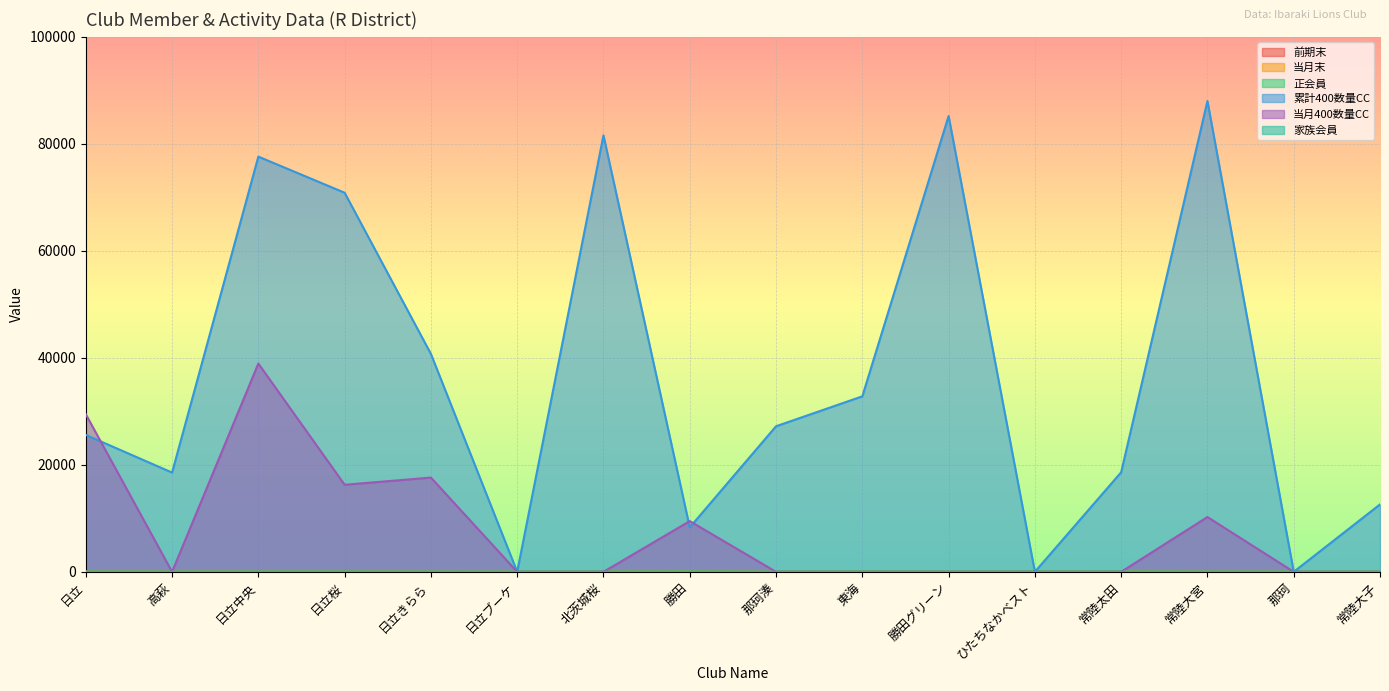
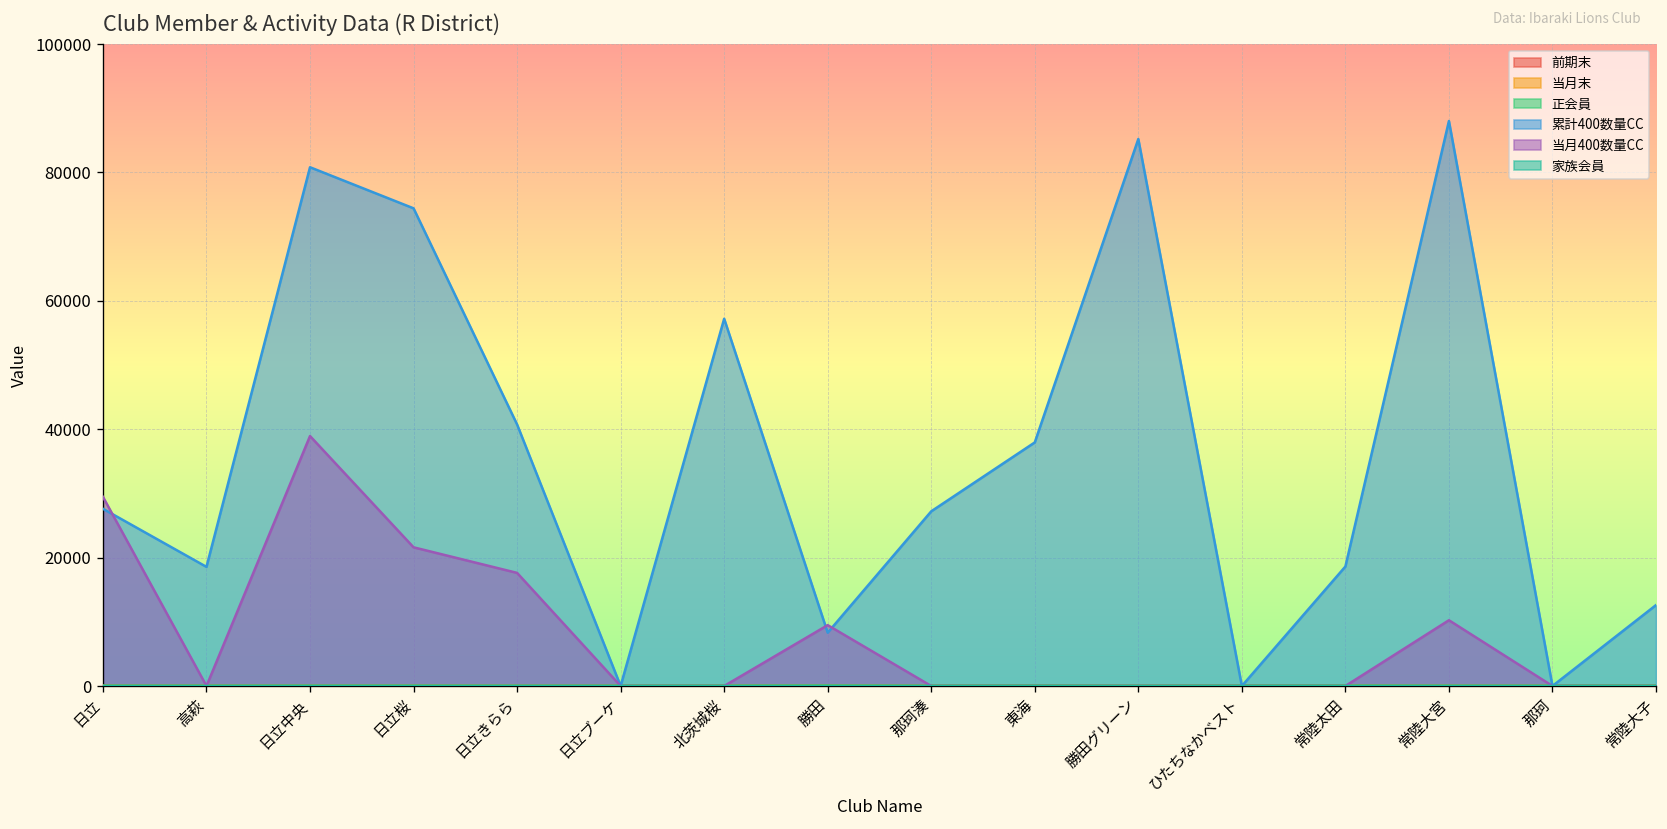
  {
    "家族会員": {
      "日立": 0,
      "日立中央": 0,
      "日立桜": 0,
      "日立きらら": 0,
      "勝田": 0,
      "常陸大宮": 0
    },
    "累計400数量CC": {
-     "日立": 26000,
+     "日立": 28000,
      "高萩": 19000,
-     "日立中央": 78000,
-     "日立桜": 71000,
+     "日立中央": 81000,
+     "日立桜": 74000,
      "日立きらら": 41000,
-     "北茨城桜": 82000,
+     "北茨城桜": 57000,
      "勝田": 8000,
      "那珂湊": 27000,
-     "東海": 33000,
+     "東海": 38000,
      "勝田グリーン": 85000,
      "常陸太田": 19000,
      "常陸大宮": 88000,
      "常陸大子": 13000
    },
    "当月400数量CC": {
      "日立": 29000,
      "日立中央": 39000,
-     "日立桜": 16000,
+     "日立桜": 22000,
      "日立きらら": 18000,
      "勝田": 9000,
      "常陸大宮": 10000
    }
  }
